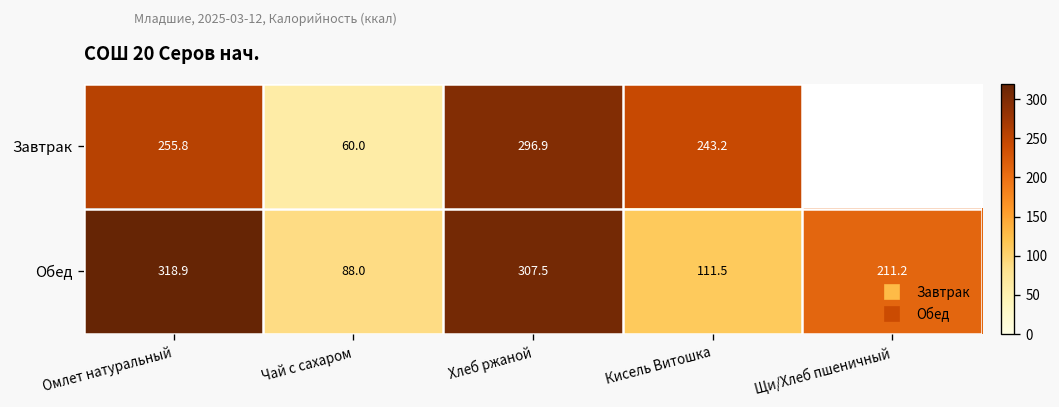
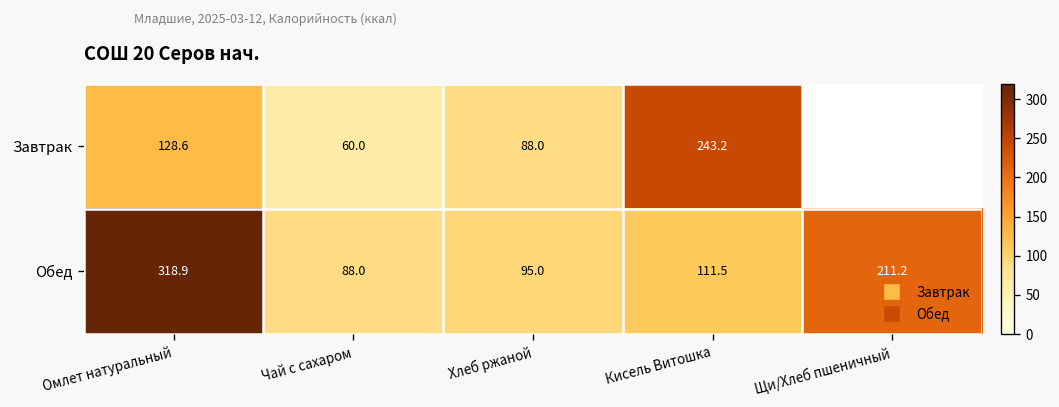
  {
    "Завтрак": {
-     "Омлет натуральный": 255.8,
+     "Омлет натуральный": 128.6,
      "Чай с сахаром": 60.0,
-     "Хлеб ржаной": 296.9,
+     "Хлеб ржаной": 88.0,
      "Кисель Витошка": 243.2
    },
    "Обед": {
      "Омлет натуральный": 318.9,
      "Чай с сахаром": 88.0,
-     "Хлеб ржаной": 307.5,
+     "Хлеб ржаной": 95.0,
      "Кисель Витошка": 111.5,
      "Щи/Хлеб пшеничный": 211.2
    }
  }
